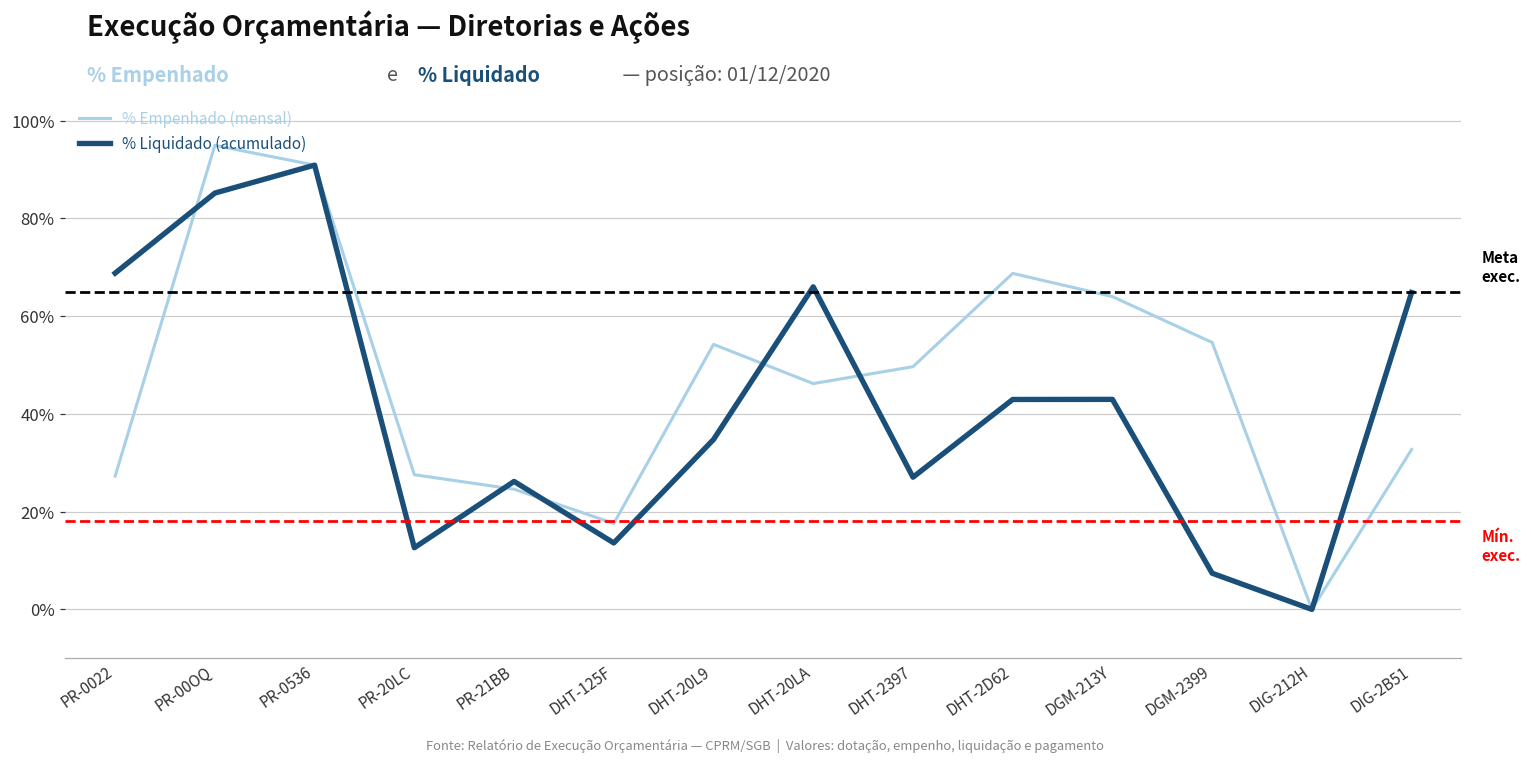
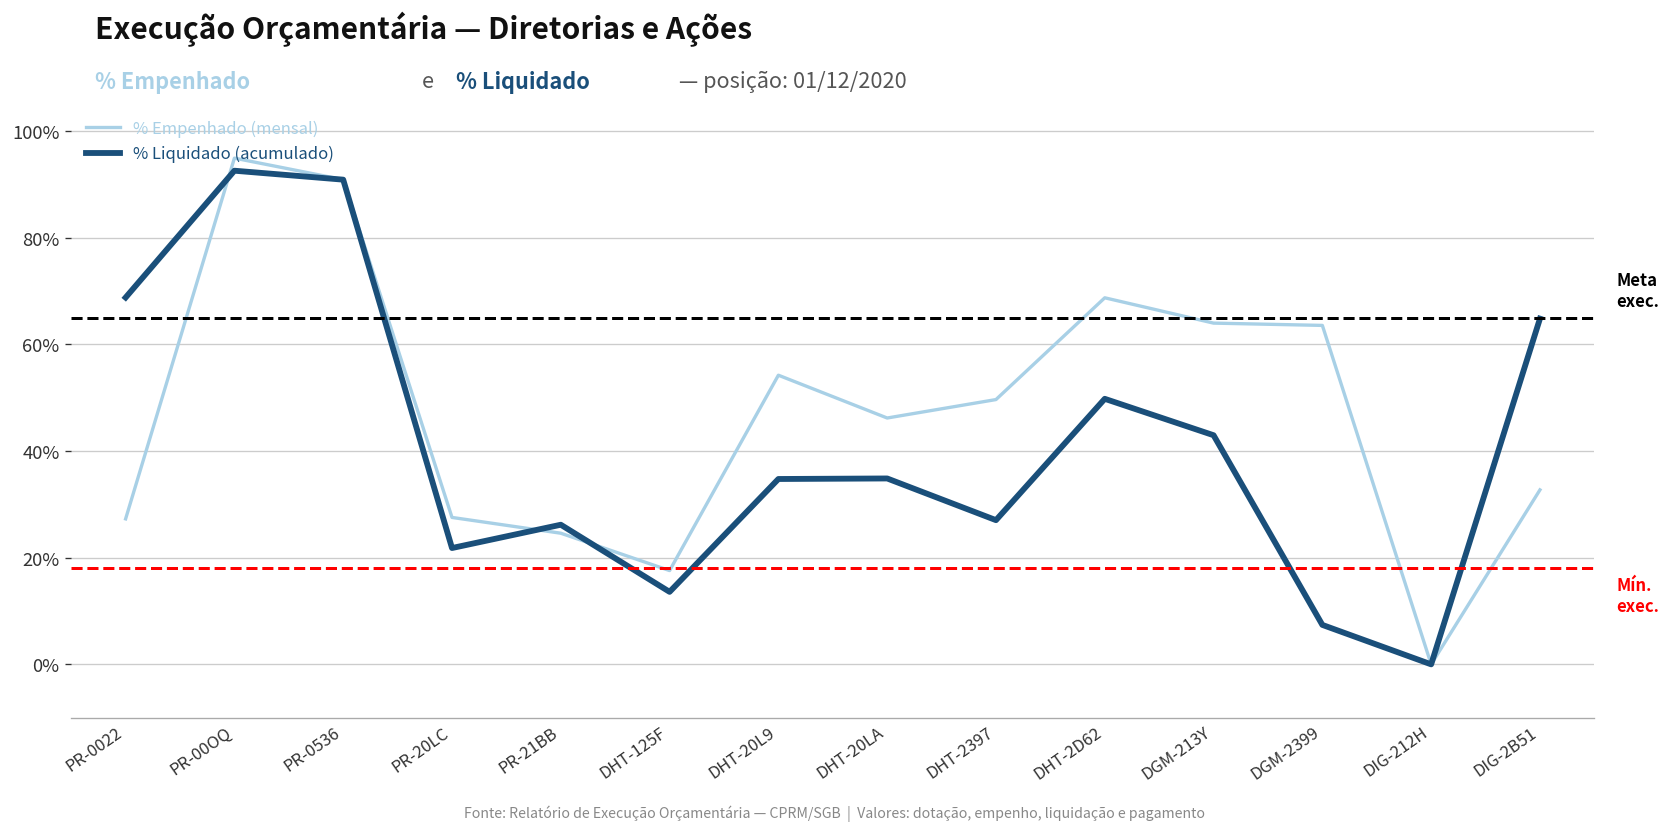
  {
    "% Empenhado (mensal)": {
      "PR-0022": "27%",
      "PR-00OQ": "95%",
      "PR-20LC": "28%",
      "PR-21BB": "25%",
      "DHT-125F": "18%",
      "DHT-20L9": "54%",
      "DHT-20LA": "46%",
      "DHT-2397": "50%",
      "DHT-2D62": "69%",
      "DGM-213Y": "64%",
-     "DGM-2399": "55%",
+     "DGM-2399": "64%",
      "DIG-2B51": "33%"
    },
    "% Liquidado (acumulado)": {
      "PR-0022": "69%",
-     "PR-00OQ": "85%",
-     "PR-20LC": "13%",
+     "PR-00OQ": "93%",
+     "PR-20LC": "22%",
      "PR-21BB": "26%",
      "DHT-125F": "14%",
      "DHT-20L9": "35%",
-     "DHT-20LA": "66%",
+     "DHT-20LA": "35%",
      "DHT-2397": "27%",
-     "DHT-2D62": "43%",
+     "DHT-2D62": "50%",
      "DGM-213Y": "43%",
      "DGM-2399": "7%",
      "DIG-2B51": "65%"
    }
  }
